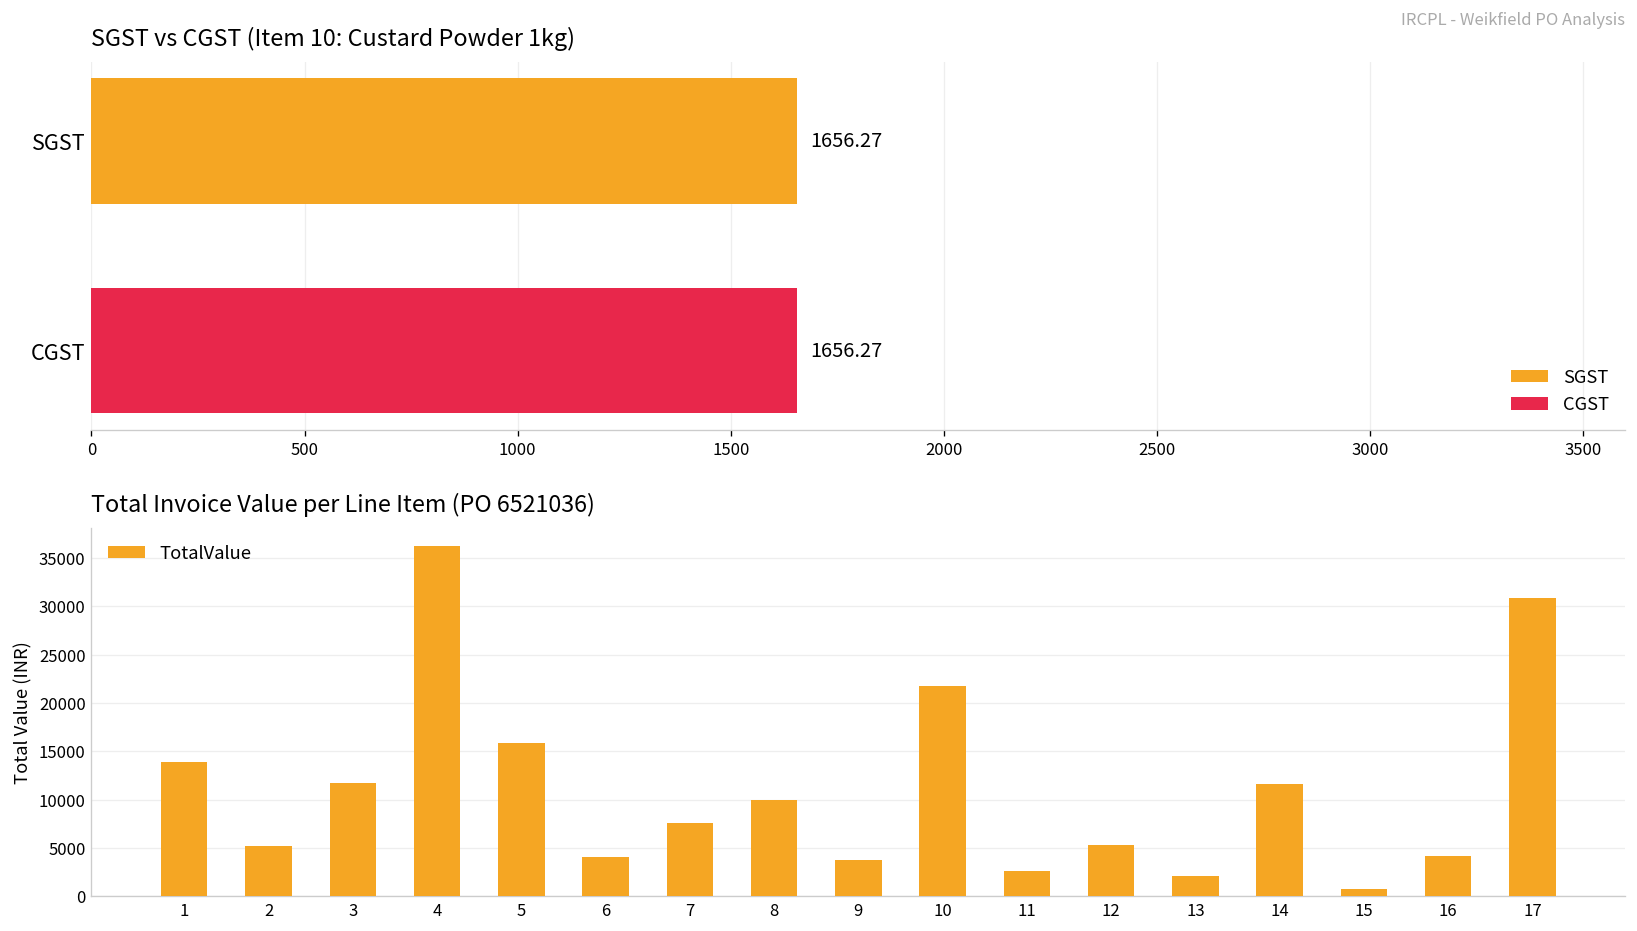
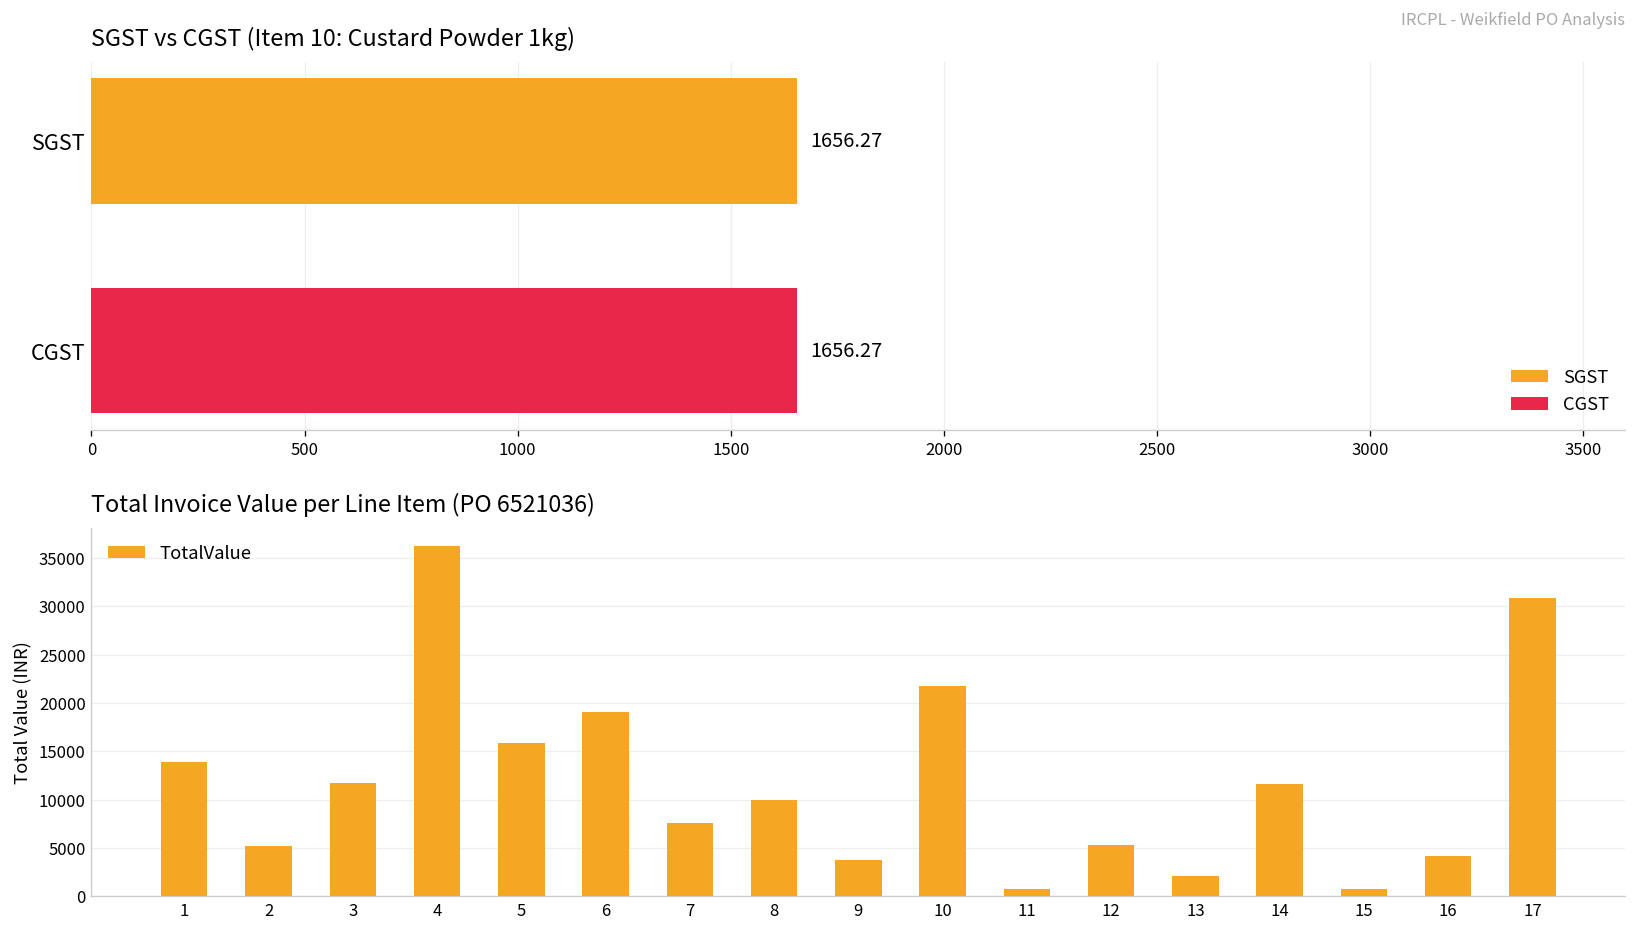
  {
    "SGST vs CGST (Item 10: Custard Powder 1kg)": {
      "SGST": 1656.27,
      "CGST": 1656.27
    },
    "Total Invoice Value per Line Item (PO 6521036)": {
      "1": 14000,
      "2": 5000,
      "3": 12000,
      "4": 36000,
      "5": 16000,
-     "6": 4000,
+     "6": 19000,
      "7": 8000,
      "8": 10000,
      "9": 4000,
      "10": 22000,
-     "11": 3000,
+     "11": 1000,
      "12": 5000,
      "13": 2000,
      "14": 12000,
      "15": 1000,
      "16": 4000,
      "17": 31000
    }
  }
